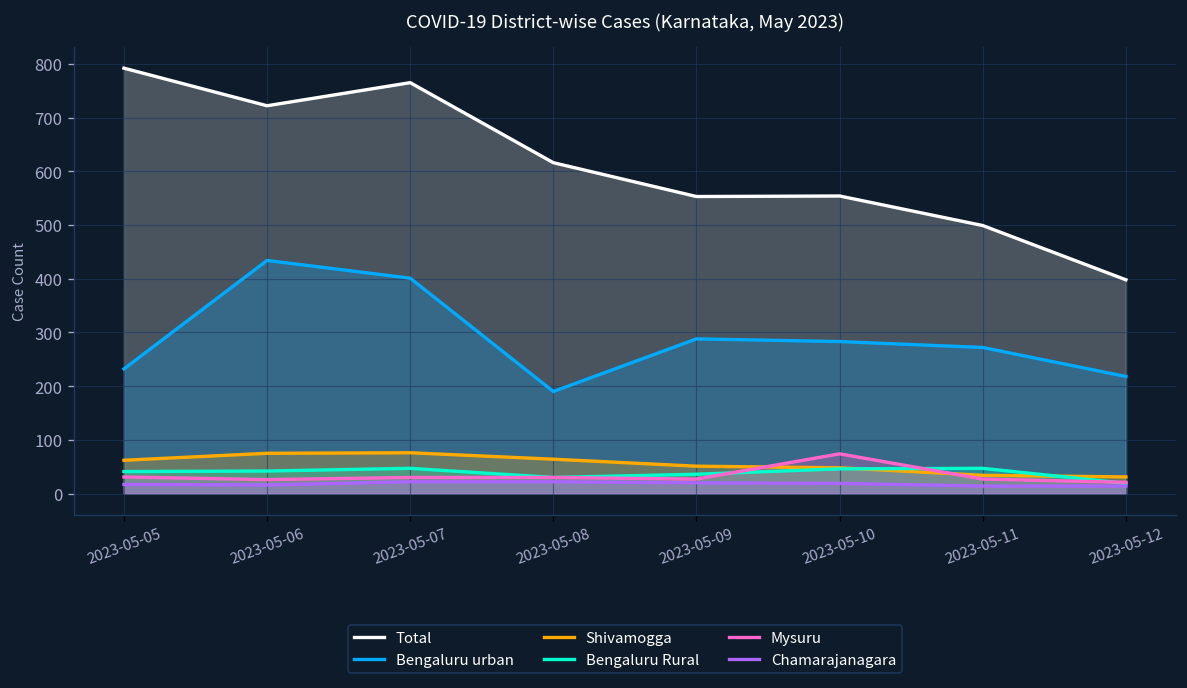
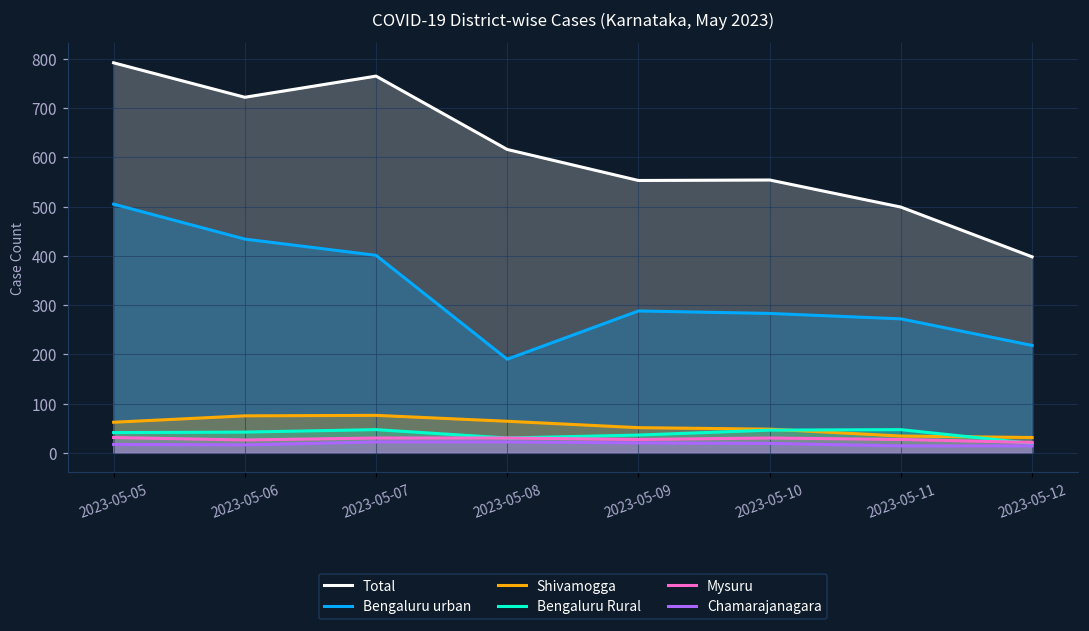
  {
    "Total": {
      "2023-05-05": 790,
      "2023-05-06": 720,
      "2023-05-07": 770,
      "2023-05-08": 620,
      "2023-05-09": 550,
      "2023-05-10": 550,
      "2023-05-11": 500,
      "2023-05-12": 400
    },
    "Bengaluru urban": {
-     "2023-05-05": 230,
+     "2023-05-05": 510,
      "2023-05-06": 430,
      "2023-05-07": 400,
      "2023-05-08": 190,
      "2023-05-09": 290,
      "2023-05-10": 280,
      "2023-05-11": 270,
      "2023-05-12": 220
    },
    "Shivamogga": {
      "2023-05-05": 60,
      "2023-05-06": 80,
      "2023-05-07": 80,
      "2023-05-08": 60,
      "2023-05-09": 50,
      "2023-05-11": 30,
      "2023-05-12": 30
    },
    "Bengaluru Rural": {
      "2023-05-05": 40,
      "2023-05-06": 40,
      "2023-05-07": 50,
      "2023-05-09": 40,
      "2023-05-11": 50
    },
    "Mysuru": {
      "2023-05-05": 30,
      "2023-05-06": 30,
      "2023-05-07": 30,
      "2023-05-09": 30,
-     "2023-05-10": 70,
+     "2023-05-10": 30,
      "2023-05-11": 30
    },
    "Chamarajanagara": {
      "2023-05-05": 20,
      "2023-05-06": 20,
      "2023-05-07": 20,
      "2023-05-08": 20,
      "2023-05-09": 20,
      "2023-05-10": 20,
      "2023-05-11": 10
    }
  }
